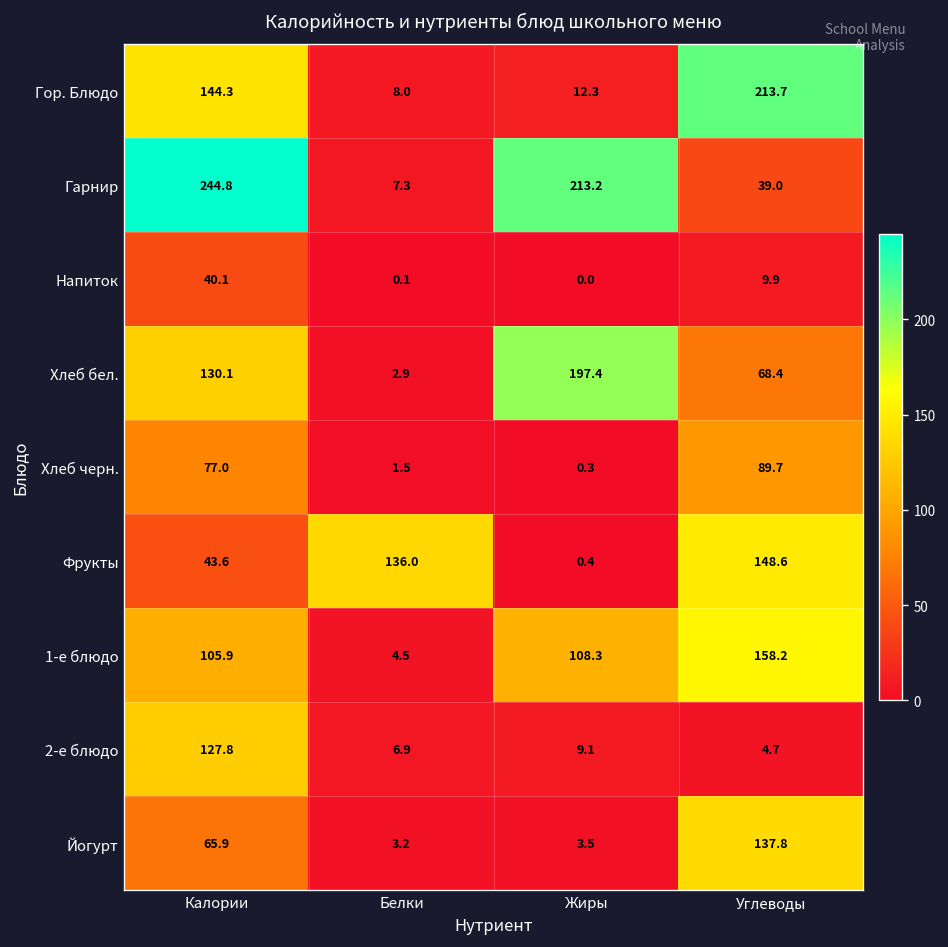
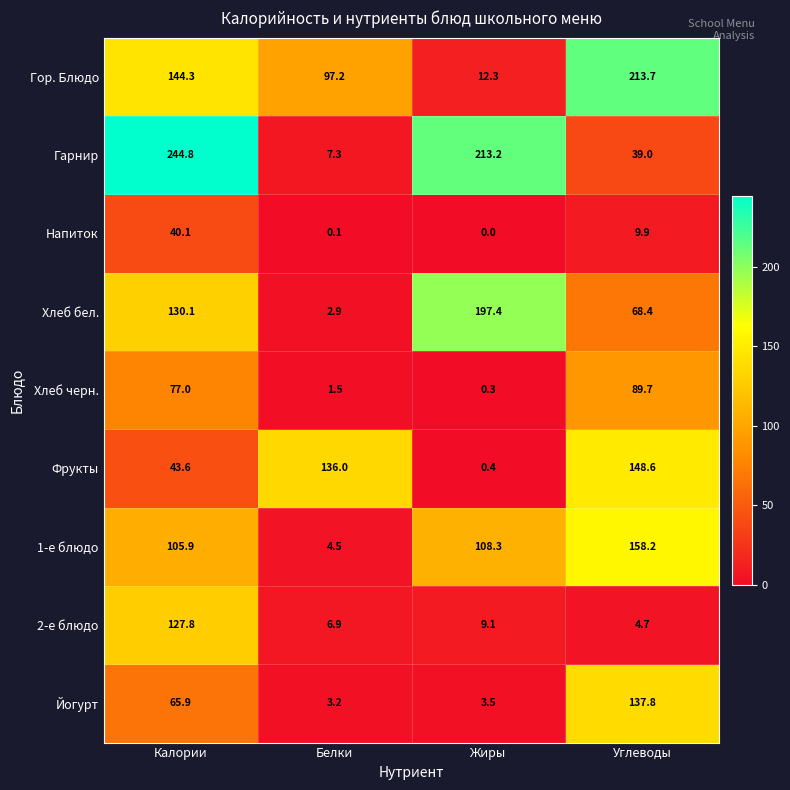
  {
    "Гор. Блюдо": {
      "Калории": 144.3,
-     "Белки": 8.0,
+     "Белки": 97.2,
      "Жиры": 12.3,
      "Углеводы": 213.7
    },
    "Гарнир": {
      "Калории": 244.8,
      "Белки": 7.3,
      "Жиры": 213.2,
      "Углеводы": 39.0
    },
    "Напиток": {
      "Калории": 40.1,
      "Белки": 0.1,
      "Жиры": 0.0,
      "Углеводы": 9.9
    },
    "Хлеб бел.": {
      "Калории": 130.1,
      "Белки": 2.9,
      "Жиры": 197.4,
      "Углеводы": 68.4
    },
    "Хлеб черн.": {
      "Калории": 77.0,
      "Белки": 1.5,
      "Жиры": 0.3,
      "Углеводы": 89.7
    },
    "Фрукты": {
      "Калории": 43.6,
      "Белки": 136.0,
      "Жиры": 0.4,
      "Углеводы": 148.6
    },
    "1-е блюдо": {
      "Калории": 105.9,
      "Белки": 4.5,
      "Жиры": 108.3,
      "Углеводы": 158.2
    },
    "2-е блюдо": {
      "Калории": 127.8,
      "Белки": 6.9,
      "Жиры": 9.1,
      "Углеводы": 4.7
    },
    "Йогурт": {
      "Калории": 65.9,
      "Белки": 3.2,
      "Жиры": 3.5,
      "Углеводы": 137.8
    }
  }
